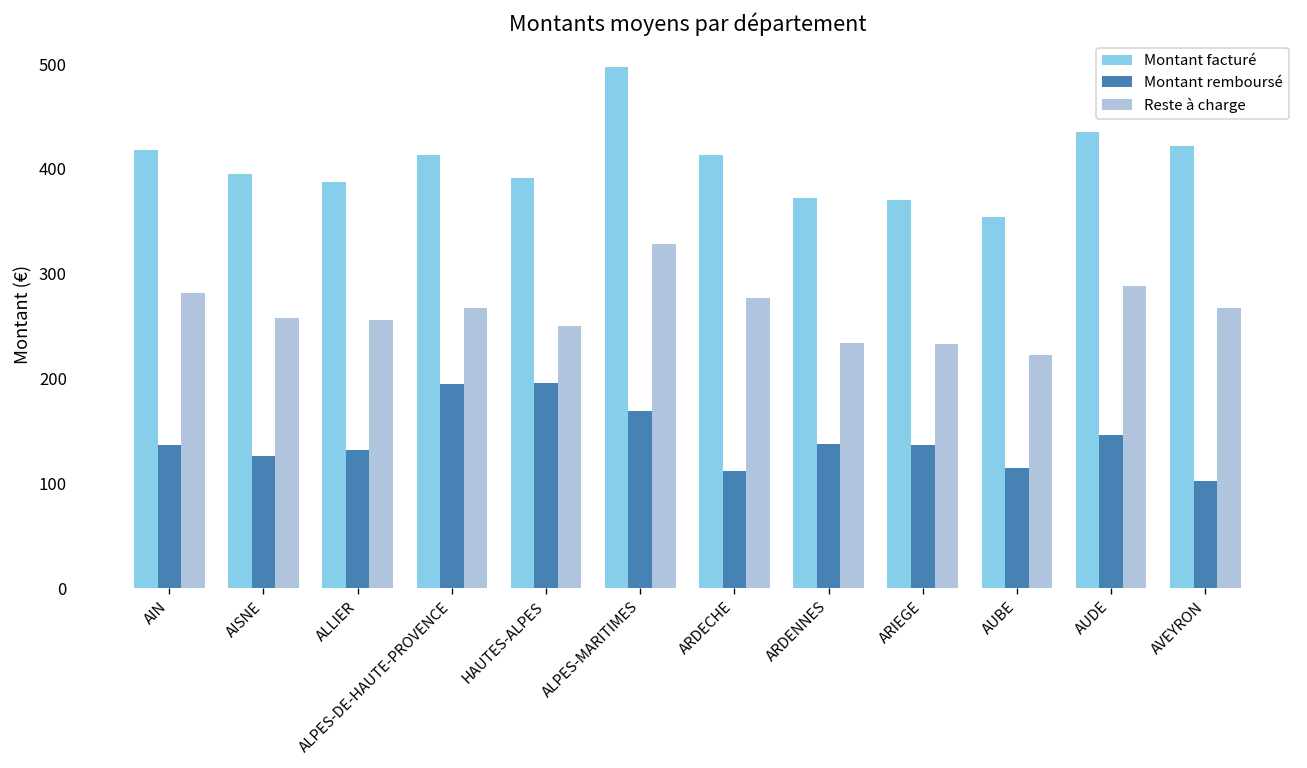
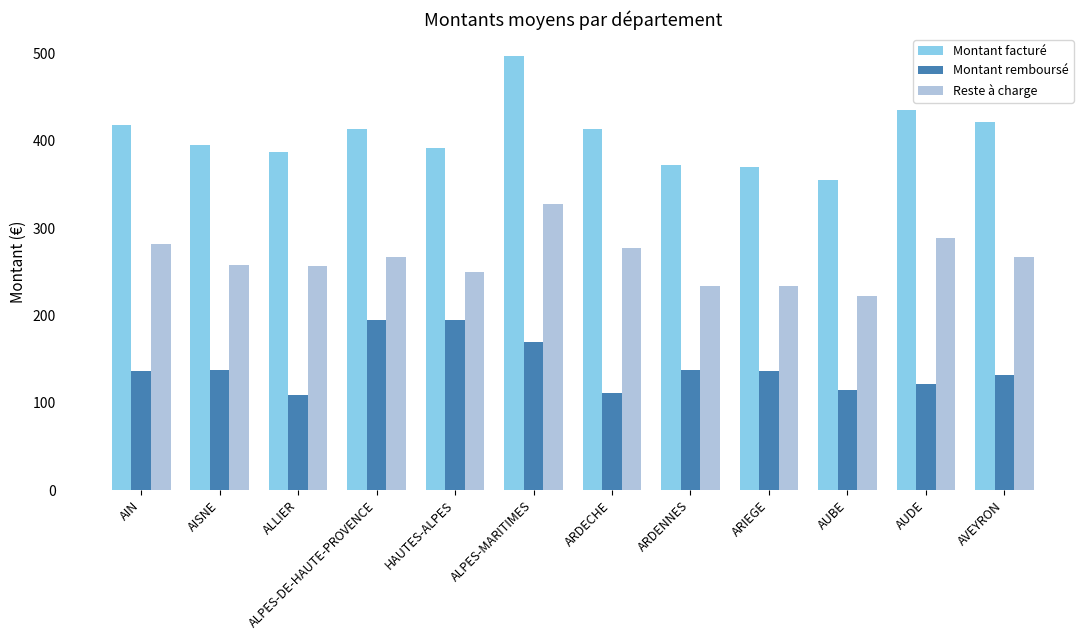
  {
    "Montant remboursé": {
      "AIN": 140,
-     "AISNE": 130,
-     "ALLIER": 130,
+     "AISNE": 140,
+     "ALLIER": 110,
      "ALPES-DE-HAUTE-PROVENCE": 190,
      "HAUTES-ALPES": 200,
      "ALPES-MARITIMES": 170,
      "ARDECHE": 110,
      "ARDENNES": 140,
      "ARIEGE": 140,
      "AUBE": 120,
-     "AUDE": 150,
-     "AVEYRON": 100
+     "AUDE": 120,
+     "AVEYRON": 130
    }
  }
